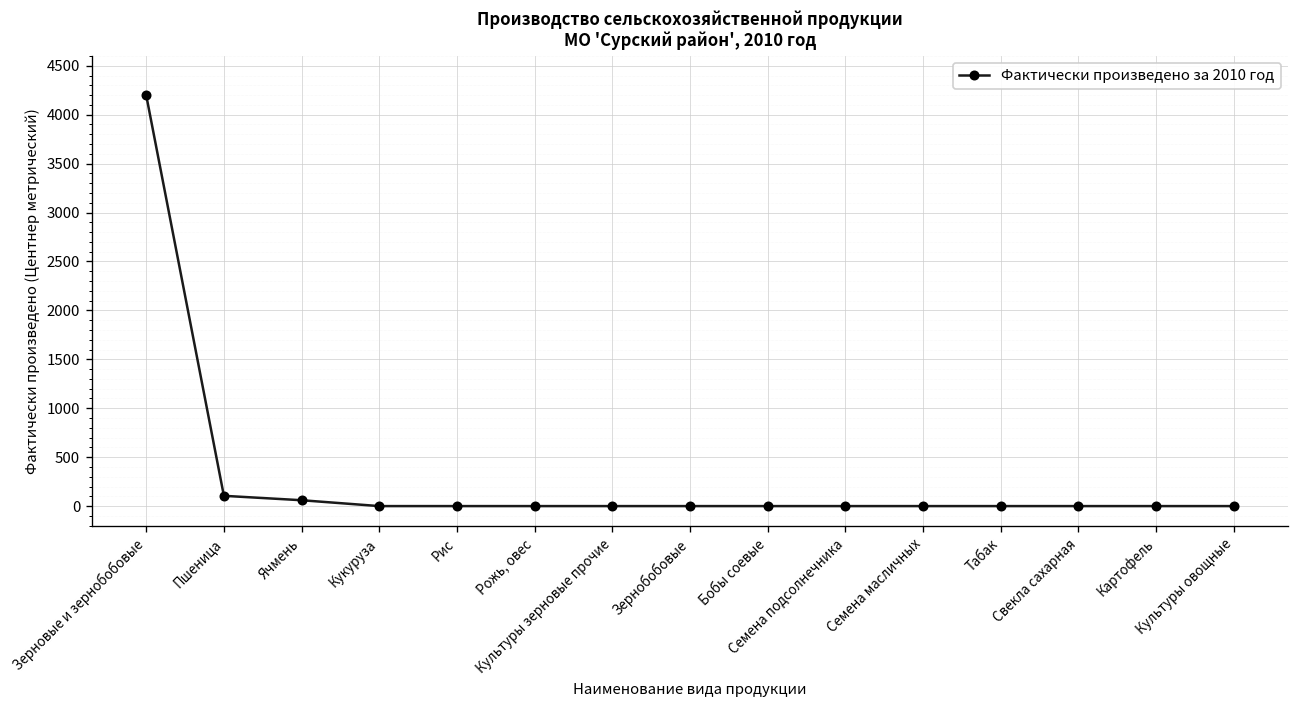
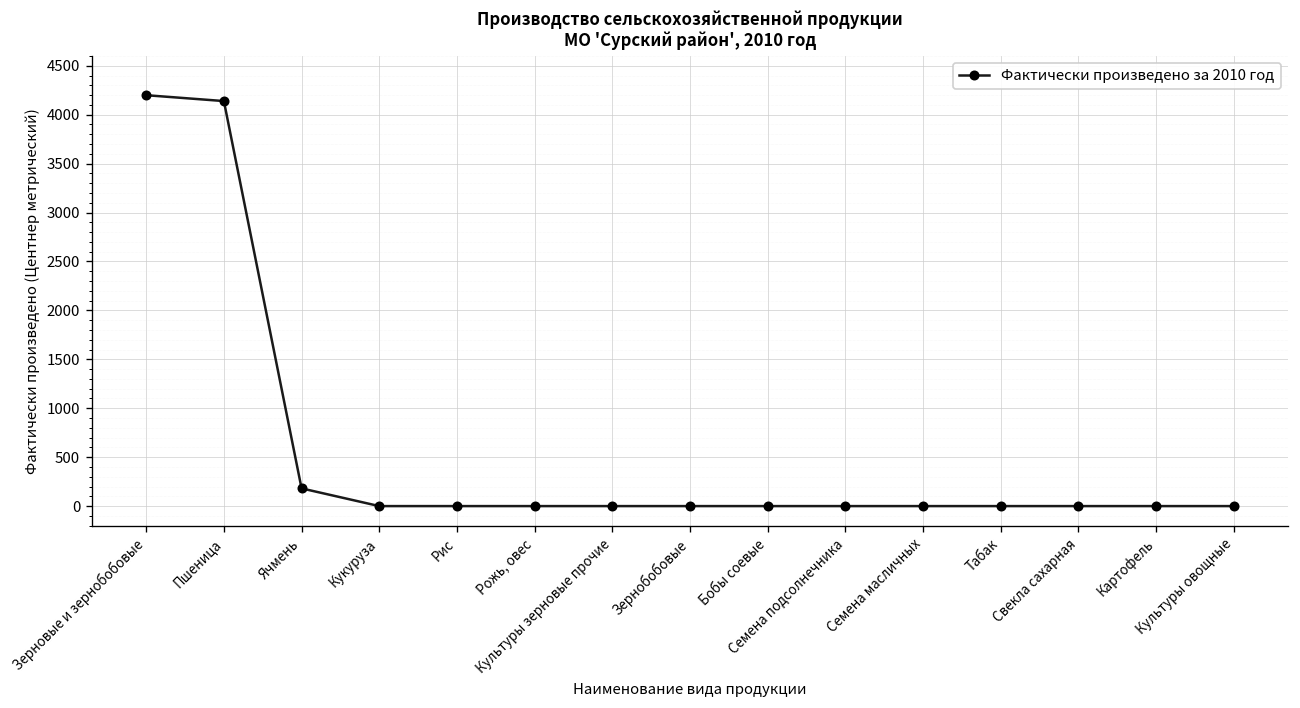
  {
    "Зерновые и зернобобовые": 4200,
-   "Пшеница": 100,
-   "Ячмень": 100,
+   "Пшеница": 4100,
+   "Ячмень": 200,
    "Кукуруза": 0,
    "Рис": 0,
    "Рожь, овес": 0,
    "Культуры зерновые прочие": 0,
    "Зернобобовые": 0,
    "Бобы соевые": 0,
    "Семена подсолнечника": 0,
    "Семена масличных": 0,
    "Табак": 0,
    "Свекла сахарная": 0,
    "Картофель": 0,
    "Культуры овощные": 0
  }
